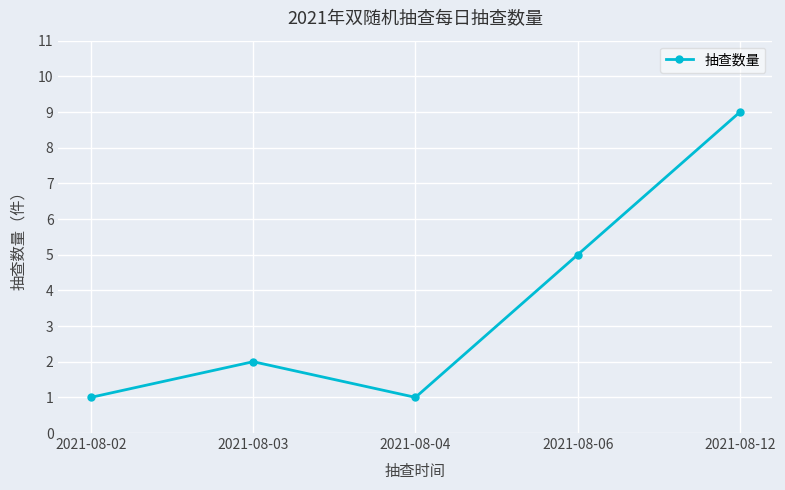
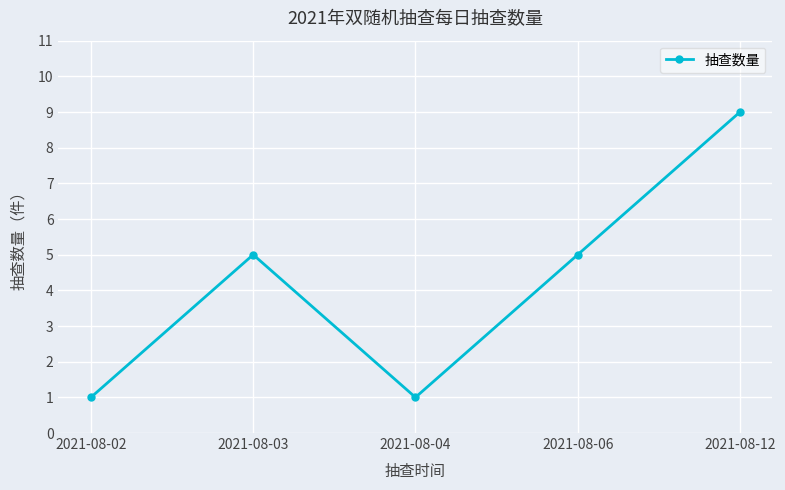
  {
    "2021-08-02": 1,
-   "2021-08-03": 2,
+   "2021-08-03": 5,
    "2021-08-04": 1,
    "2021-08-06": 5,
    "2021-08-12": 9
  }
